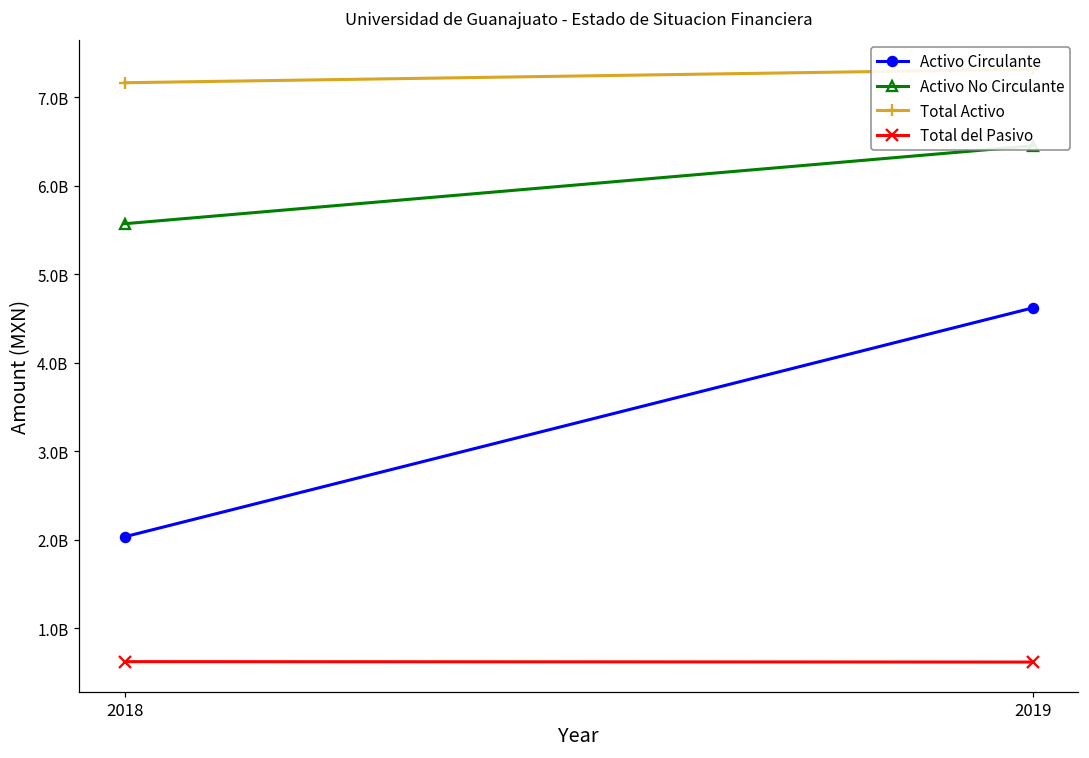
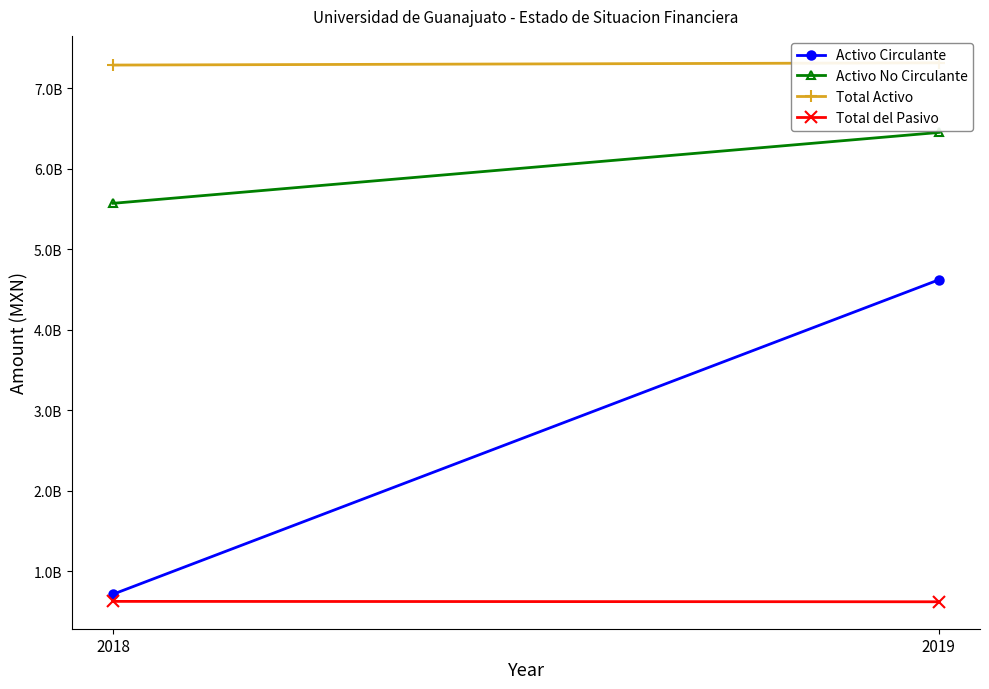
  {
    "Activo Circulante": {
-     "2018": 2000000000,
+     "2018": 700000000,
      "2019": 4600000000
    },
    "Activo No Circulante": {
      "2018": 5600000000,
      "2019": 6400000000
    },
    "Total Activo": {
-     "2018": 7200000000
+     "2018": 7300000000
    },
    "Total del Pasivo": {
      "2018": 600000000,
      "2019": 600000000
    }
  }
